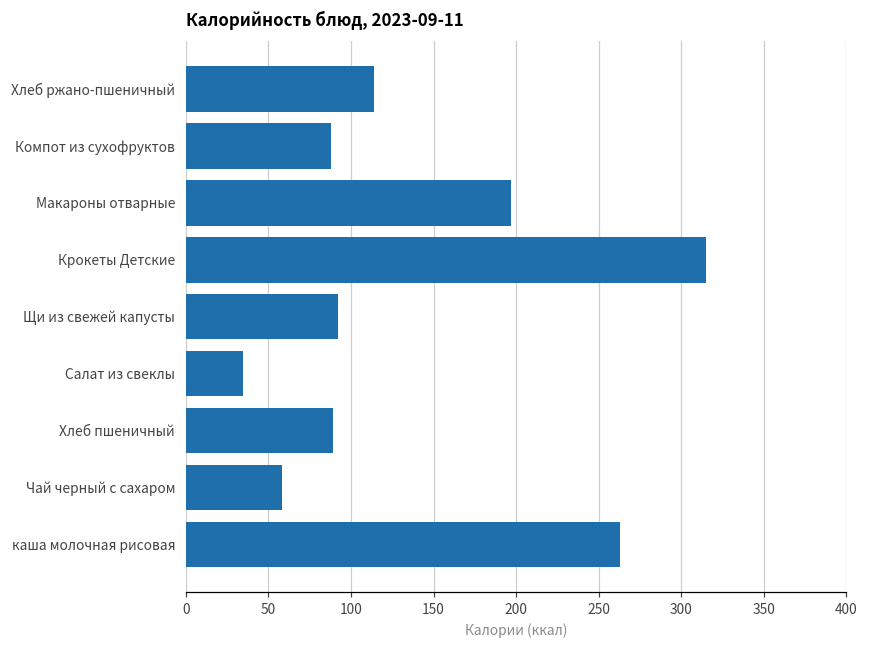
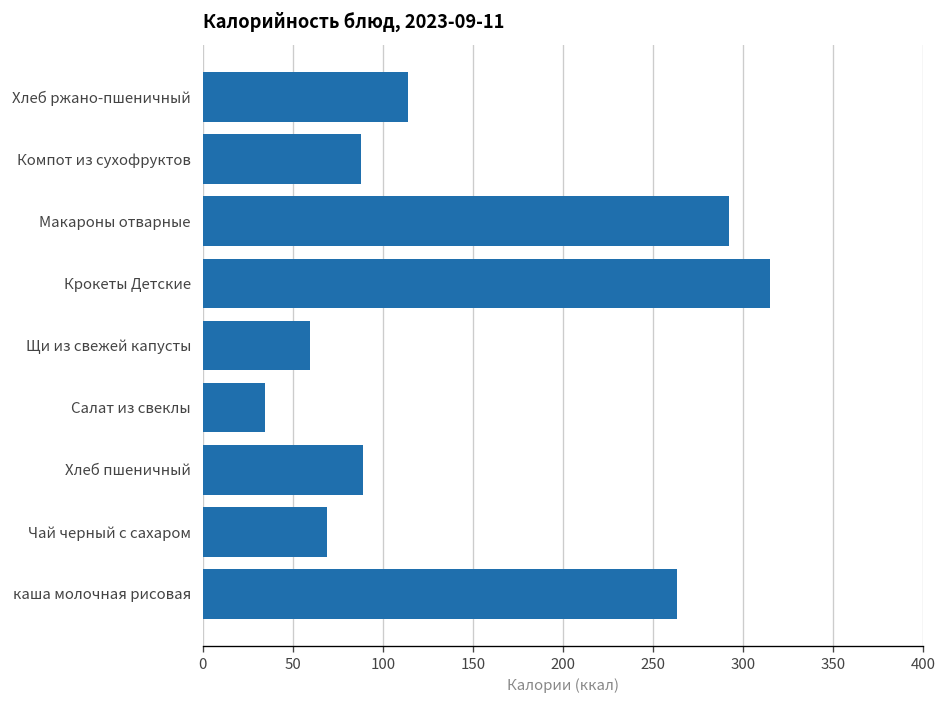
  {
    "Хлеб ржано-пшеничный": 114,
    "Компот из сухофруктов": 88,
-   "Макароны отварные": 197,
+   "Макароны отварные": 292,
    "Крокеты Детские": 315,
-   "Щи из свежей капусты": 92,
+   "Щи из свежей капусты": 60,
    "Салат из свеклы": 35,
    "Хлеб пшеничный": 89,
-   "Чай черный с сахаром": 58,
+   "Чай черный с сахаром": 69,
    "каша молочная рисовая": 263
  }
